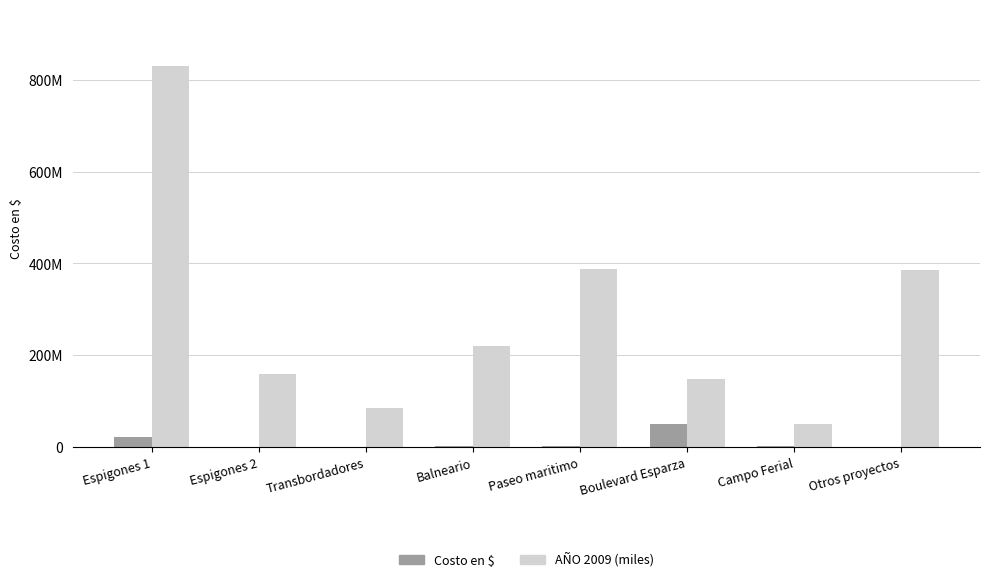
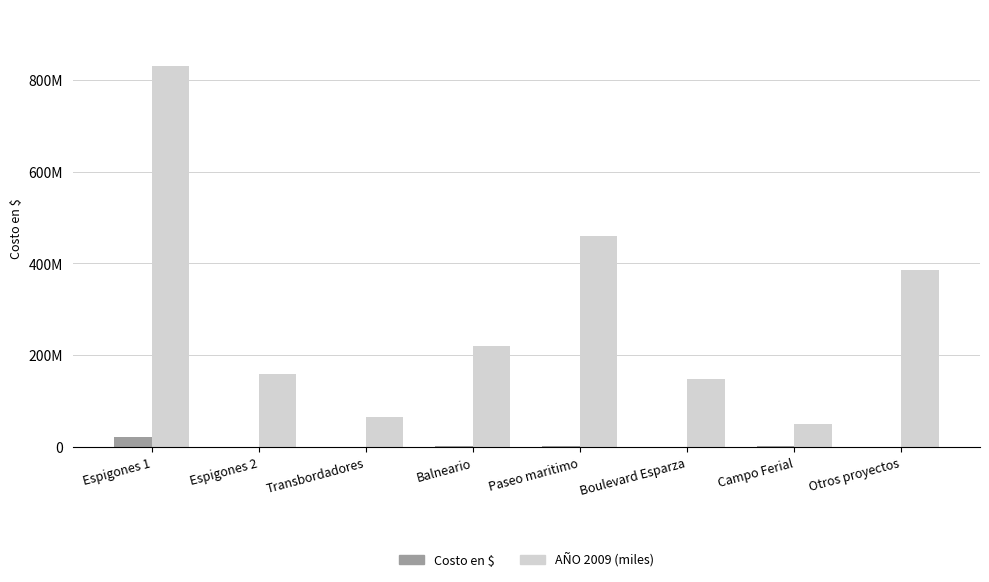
  {
    "Costo en $": {
      "Espigones 1": 20000000,
-     "Boulevard Esparza": 50000000
+     "Boulevard Esparza": 0
    },
    "AÑO 2009 (miles)": {
      "Espigones 1": 830000000,
      "Espigones 2": 160000000,
-     "Transbordadores": 90000000,
+     "Transbordadores": 70000000,
      "Balneario": 220000000,
-     "Paseo maritimo": 390000000,
+     "Paseo maritimo": 460000000,
      "Boulevard Esparza": 150000000,
      "Campo Ferial": 50000000,
      "Otros proyectos": 380000000
    }
  }
